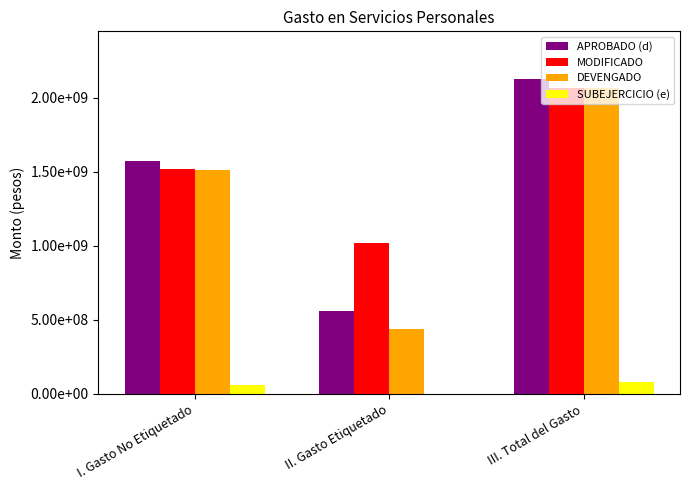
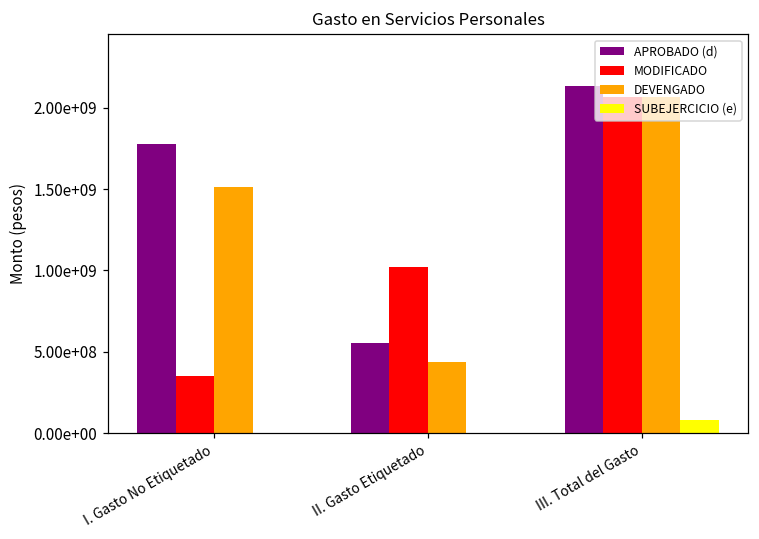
  {
    "APROBADO (d)": {
-     "I. Gasto No Etiquetado": 1570000000,
+     "I. Gasto No Etiquetado": 1780000000,
      "II. Gasto Etiquetado": 560000000,
      "III. Total del Gasto": 2130000000
    },
    "MODIFICADO": {
-     "I. Gasto No Etiquetado": 1520000000,
+     "I. Gasto No Etiquetado": 350000000,
      "II. Gasto Etiquetado": 1020000000
    },
    "DEVENGADO": {
      "I. Gasto No Etiquetado": 1510000000,
      "II. Gasto Etiquetado": 440000000
    },
    "SUBEJERCICIO (e)": {
-     "I. Gasto No Etiquetado": 60000000,
+     "I. Gasto No Etiquetado": 0,
      "II. Gasto Etiquetado": 0,
      "III. Total del Gasto": 80000000
    }
  }
